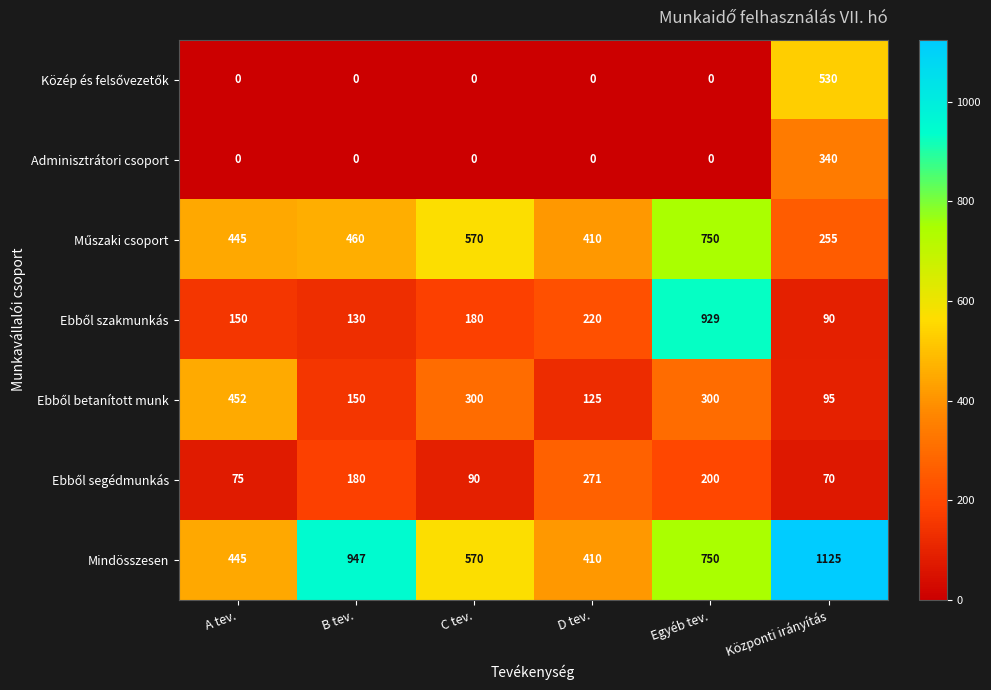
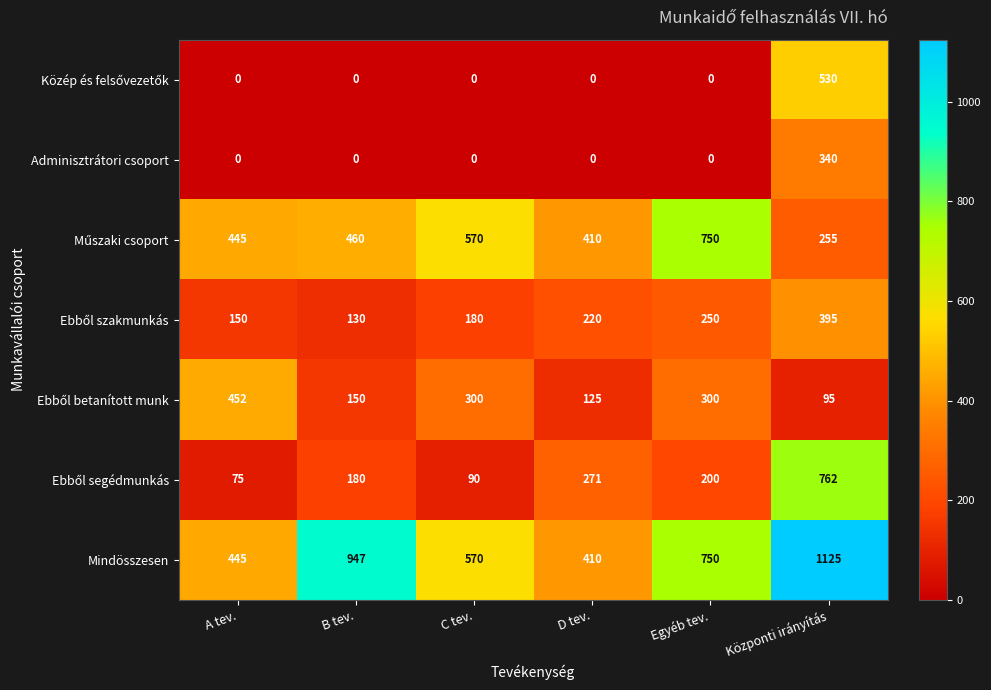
  {
    "Közép és felsővezetők": {
      "A tev.": 0,
      "B tev.": 0,
      "C tev.": 0,
      "D tev.": 0,
      "Egyéb tev.": 0,
      "Központi irányítás": 530
    },
    "Adminisztrátori csoport": {
      "A tev.": 0,
      "B tev.": 0,
      "C tev.": 0,
      "D tev.": 0,
      "Egyéb tev.": 0,
      "Központi irányítás": 340
    },
    "Műszaki csoport": {
      "A tev.": 445,
      "B tev.": 460,
      "C tev.": 570,
      "D tev.": 410,
      "Egyéb tev.": 750,
      "Központi irányítás": 255
    },
    "Ebből szakmunkás": {
      "A tev.": 150,
      "B tev.": 130,
      "C tev.": 180,
      "D tev.": 220,
-     "Egyéb tev.": 929,
-     "Központi irányítás": 90
+     "Egyéb tev.": 250,
+     "Központi irányítás": 395
    },
    "Ebből betanított munk": {
      "A tev.": 452,
      "B tev.": 150,
      "C tev.": 300,
      "D tev.": 125,
      "Egyéb tev.": 300,
      "Központi irányítás": 95
    },
    "Ebből segédmunkás": {
      "A tev.": 75,
      "B tev.": 180,
      "C tev.": 90,
      "D tev.": 271,
      "Egyéb tev.": 200,
-     "Központi irányítás": 70
+     "Központi irányítás": 762
    },
    "Mindösszesen": {
      "A tev.": 445,
      "B tev.": 947,
      "C tev.": 570,
      "D tev.": 410,
      "Egyéb tev.": 750,
      "Központi irányítás": 1125
    }
  }
